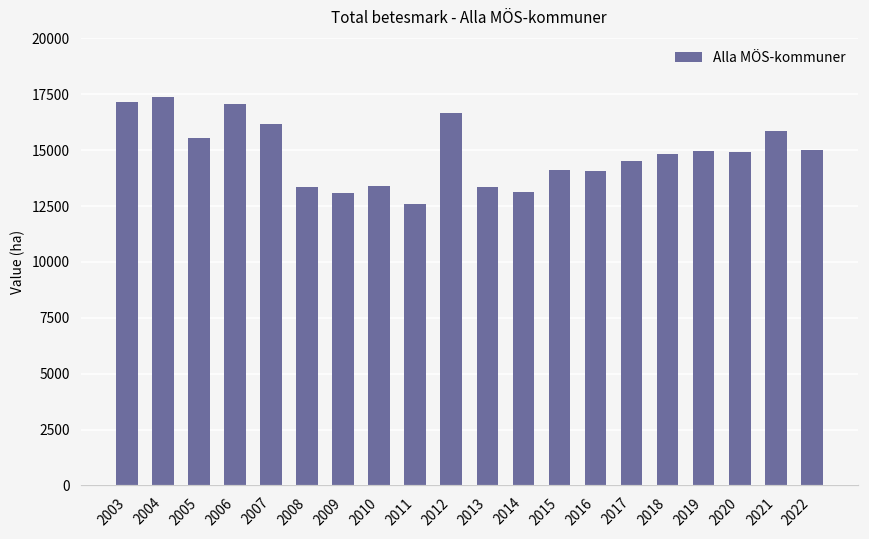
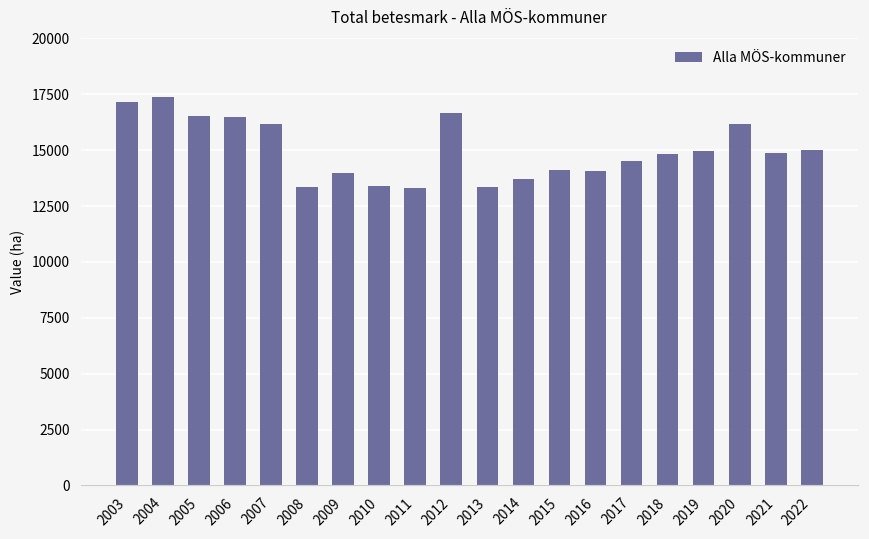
  {
    "2003": 17200,
    "2004": 17400,
-   "2005": 15500,
-   "2006": 17100,
+   "2005": 16500,
+   "2006": 16500,
    "2007": 16200,
    "2008": 13400,
-   "2009": 13100,
+   "2009": 14000,
    "2010": 13400,
-   "2011": 12600,
+   "2011": 13300,
    "2012": 16700,
    "2013": 13300,
-   "2014": 13100,
+   "2014": 13700,
    "2015": 14100,
    "2016": 14000,
    "2017": 14500,
    "2018": 14900,
    "2019": 15000,
-   "2020": 14900,
-   "2021": 15900,
+   "2020": 16200,
+   "2021": 14900,
    "2022": 15000
  }
